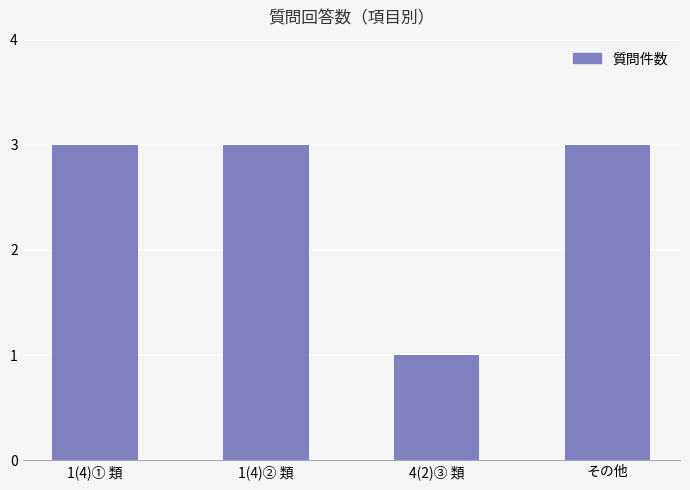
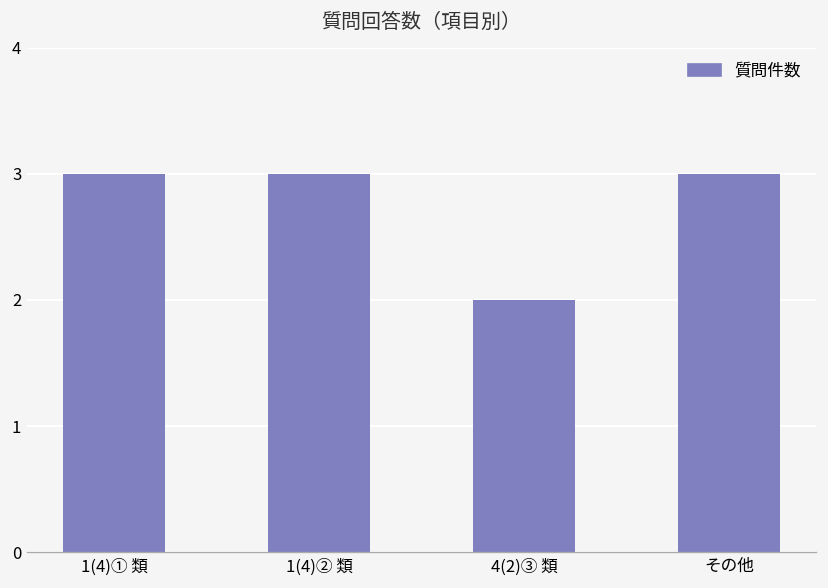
  {
    "1(4)① 類": 3,
    "1(4)② 類": 3,
-   "4(2)③ 類": 1,
+   "4(2)③ 類": 2,
    "その他": 3
  }
